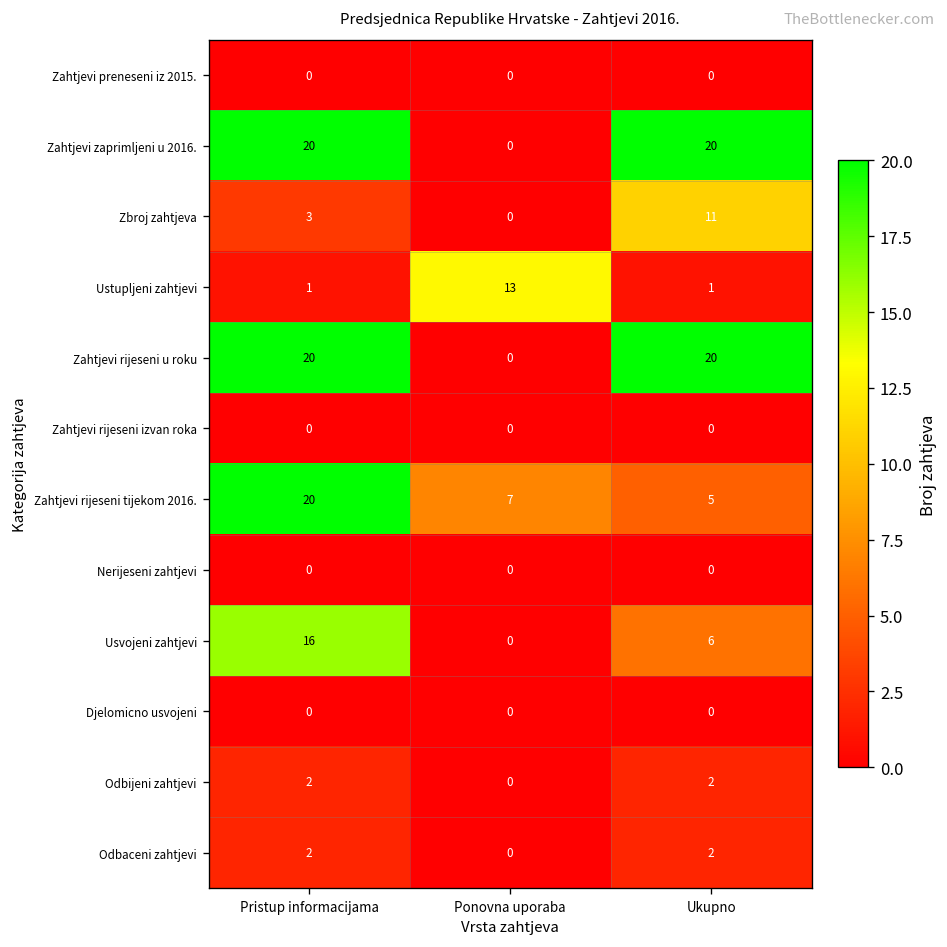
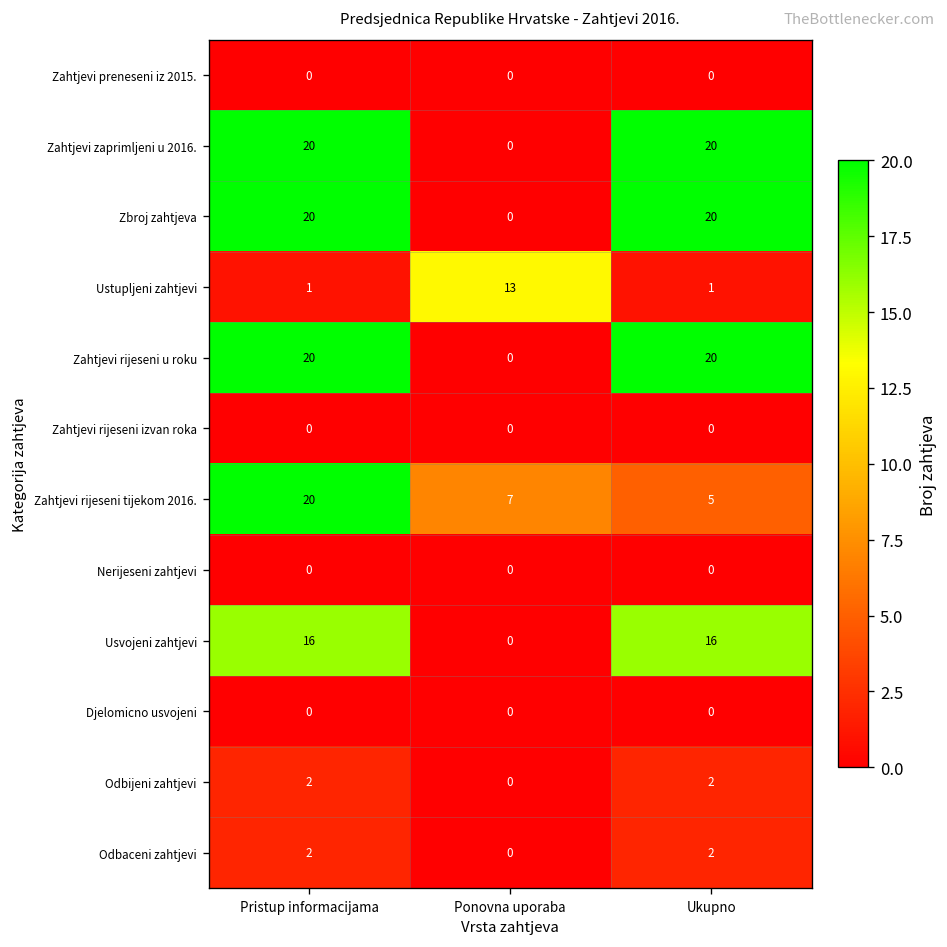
  {
    "Zahtjevi preneseni iz 2015.": {
      "Pristup informacijama": 0,
      "Ponovna uporaba": 0,
      "Ukupno": 0
    },
    "Zahtjevi zaprimljeni u 2016.": {
      "Pristup informacijama": 20,
      "Ponovna uporaba": 0,
      "Ukupno": 20
    },
    "Zbroj zahtjeva": {
-     "Pristup informacijama": 3,
+     "Pristup informacijama": 20,
      "Ponovna uporaba": 0,
-     "Ukupno": 11
+     "Ukupno": 20
    },
    "Ustupljeni zahtjevi": {
      "Pristup informacijama": 1,
      "Ponovna uporaba": 13,
      "Ukupno": 1
    },
    "Zahtjevi rijeseni u roku": {
      "Pristup informacijama": 20,
      "Ponovna uporaba": 0,
      "Ukupno": 20
    },
    "Zahtjevi rijeseni izvan roka": {
      "Pristup informacijama": 0,
      "Ponovna uporaba": 0,
      "Ukupno": 0
    },
    "Zahtjevi rijeseni tijekom 2016.": {
      "Pristup informacijama": 20,
      "Ponovna uporaba": 7,
      "Ukupno": 5
    },
    "Nerijeseni zahtjevi": {
      "Pristup informacijama": 0,
      "Ponovna uporaba": 0,
      "Ukupno": 0
    },
    "Usvojeni zahtjevi": {
      "Pristup informacijama": 16,
      "Ponovna uporaba": 0,
-     "Ukupno": 6
+     "Ukupno": 16
    },
    "Djelomicno usvojeni": {
      "Pristup informacijama": 0,
      "Ponovna uporaba": 0,
      "Ukupno": 0
    },
    "Odbijeni zahtjevi": {
      "Pristup informacijama": 2,
      "Ponovna uporaba": 0,
      "Ukupno": 2
    },
    "Odbaceni zahtjevi": {
      "Pristup informacijama": 2,
      "Ponovna uporaba": 0,
      "Ukupno": 2
    }
  }
